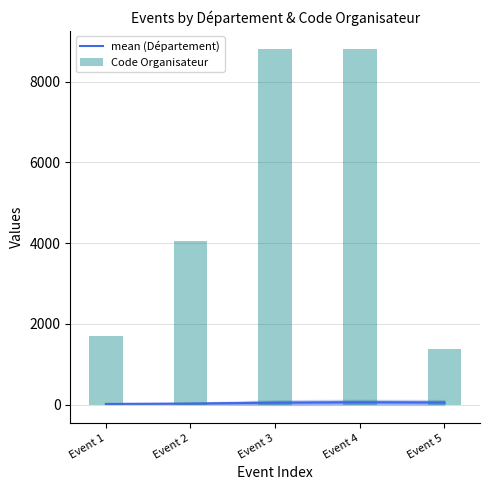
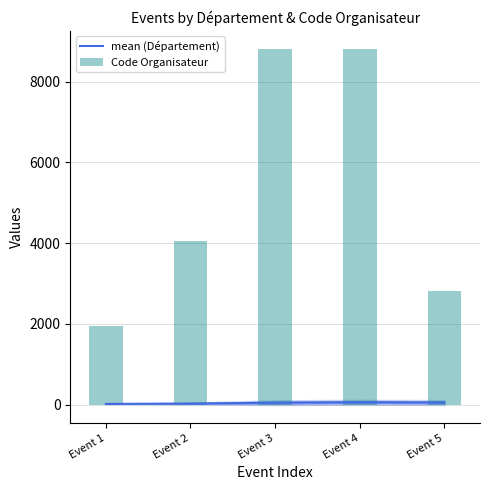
  {
    "Code Organisateur": {
-     "Event 1": 1700,
+     "Event 1": 1900,
      "Event 2": 4000,
      "Event 3": 8800,
      "Event 4": 8800,
-     "Event 5": 1400
+     "Event 5": 2800
    }
  }
